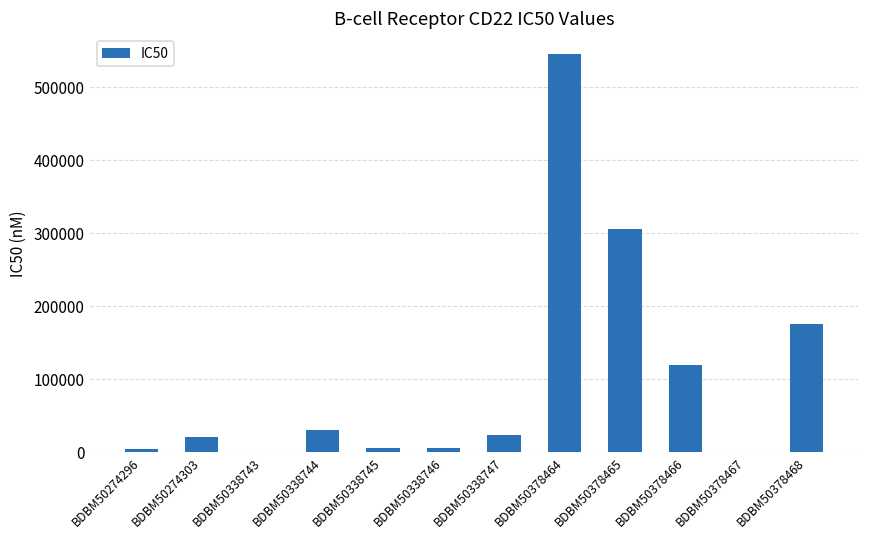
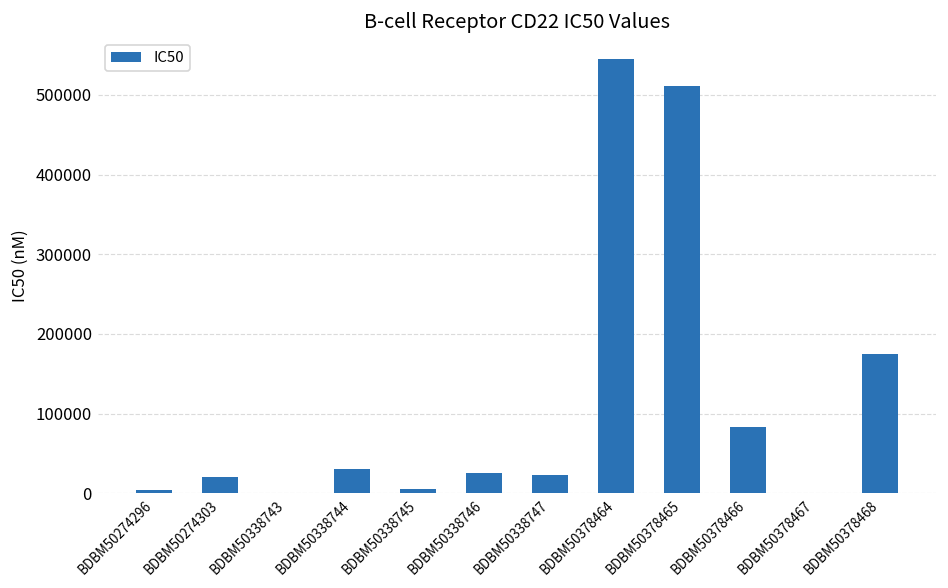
  {
    "BDBM50274296": 0,
    "BDBM50274303": 20000,
    "BDBM50338744": 30000,
    "BDBM50338745": 10000,
-   "BDBM50338746": 10000,
+   "BDBM50338746": 20000,
    "BDBM50338747": 20000,
    "BDBM50378464": 540000,
-   "BDBM50378465": 310000,
-   "BDBM50378466": 120000,
+   "BDBM50378465": 510000,
+   "BDBM50378466": 80000,
    "BDBM50378468": 170000
  }
